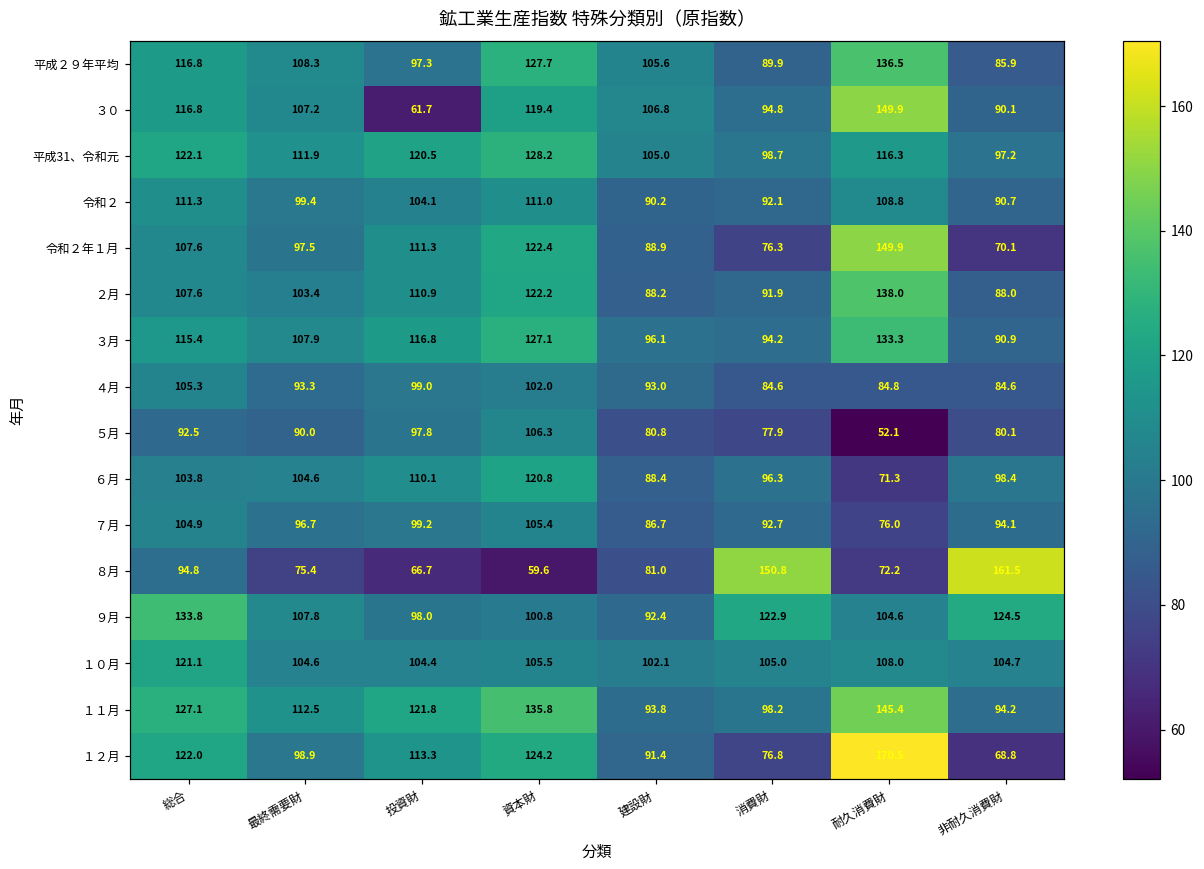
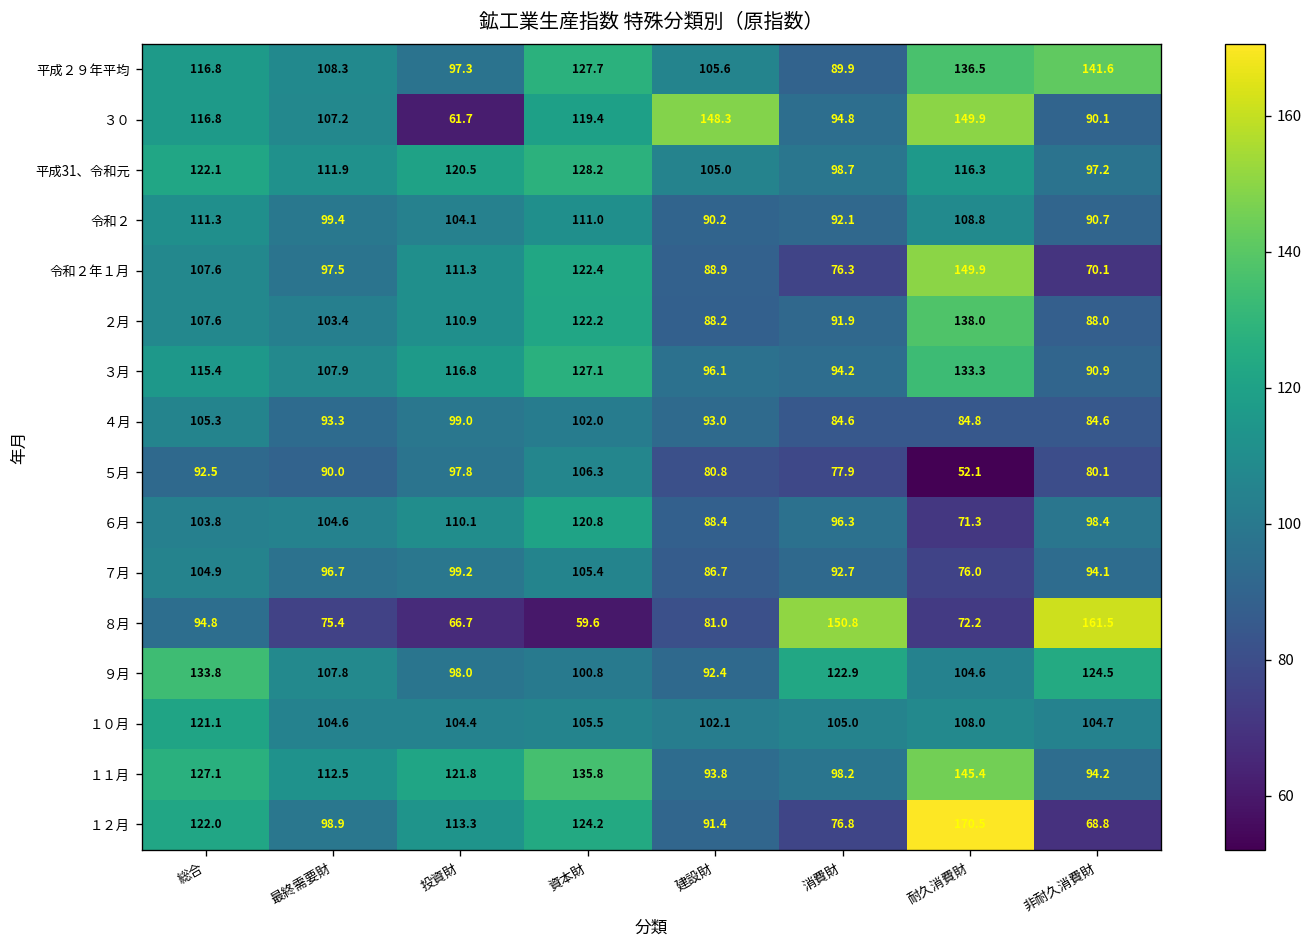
  {
    "平成２９年平均": {
      "総合": 116.8,
      "最終需要財": 108.3,
      "投資財": 97.3,
      "資本財": 127.7,
      "建設財": 105.6,
      "消費財": 89.9,
      "耐久消費財": 136.5,
-     "非耐久消費財": 85.9
+     "非耐久消費財": 141.6
    },
    "３０": {
      "総合": 116.8,
      "最終需要財": 107.2,
      "投資財": 61.7,
      "資本財": 119.4,
-     "建設財": 106.8,
+     "建設財": 148.3,
      "消費財": 94.8,
      "耐久消費財": 149.9,
      "非耐久消費財": 90.1
    },
    "平成31、令和元": {
      "総合": 122.1,
      "最終需要財": 111.9,
      "投資財": 120.5,
      "資本財": 128.2,
      "建設財": 105.0,
      "消費財": 98.7,
      "耐久消費財": 116.3,
      "非耐久消費財": 97.2
    },
    "令和２": {
      "総合": 111.3,
      "最終需要財": 99.4,
      "投資財": 104.1,
      "資本財": 111.0,
      "建設財": 90.2,
      "消費財": 92.1,
      "耐久消費財": 108.8,
      "非耐久消費財": 90.7
    },
    "令和２年１月": {
      "総合": 107.6,
      "最終需要財": 97.5,
      "投資財": 111.3,
      "資本財": 122.4,
      "建設財": 88.9,
      "消費財": 76.3,
      "耐久消費財": 149.9,
      "非耐久消費財": 70.1
    },
    "２月": {
      "総合": 107.6,
      "最終需要財": 103.4,
      "投資財": 110.9,
      "資本財": 122.2,
      "建設財": 88.2,
      "消費財": 91.9,
      "耐久消費財": 138.0,
      "非耐久消費財": 88.0
    },
    "３月": {
      "総合": 115.4,
      "最終需要財": 107.9,
      "投資財": 116.8,
      "資本財": 127.1,
      "建設財": 96.1,
      "消費財": 94.2,
      "耐久消費財": 133.3,
      "非耐久消費財": 90.9
    },
    "４月": {
      "総合": 105.3,
      "最終需要財": 93.3,
      "投資財": 99.0,
      "資本財": 102.0,
      "建設財": 93.0,
      "消費財": 84.6,
      "耐久消費財": 84.8,
      "非耐久消費財": 84.6
    },
    "５月": {
      "総合": 92.5,
      "最終需要財": 90.0,
      "投資財": 97.8,
      "資本財": 106.3,
      "建設財": 80.8,
      "消費財": 77.9,
      "耐久消費財": 52.1,
      "非耐久消費財": 80.1
    },
    "６月": {
      "総合": 103.8,
      "最終需要財": 104.6,
      "投資財": 110.1,
      "資本財": 120.8,
      "建設財": 88.4,
      "消費財": 96.3,
      "耐久消費財": 71.3,
      "非耐久消費財": 98.4
    },
    "７月": {
      "総合": 104.9,
      "最終需要財": 96.7,
      "投資財": 99.2,
      "資本財": 105.4,
      "建設財": 86.7,
      "消費財": 92.7,
      "耐久消費財": 76.0,
      "非耐久消費財": 94.1
    },
    "８月": {
      "総合": 94.8,
      "最終需要財": 75.4,
      "投資財": 66.7,
      "資本財": 59.6,
      "建設財": 81.0,
      "消費財": 150.8,
      "耐久消費財": 72.2,
      "非耐久消費財": 161.5
    },
    "９月": {
      "総合": 133.8,
      "最終需要財": 107.8,
      "投資財": 98.0,
      "資本財": 100.8,
      "建設財": 92.4,
      "消費財": 122.9,
      "耐久消費財": 104.6,
      "非耐久消費財": 124.5
    },
    "１０月": {
      "総合": 121.1,
      "最終需要財": 104.6,
      "投資財": 104.4,
      "資本財": 105.5,
      "建設財": 102.1,
      "消費財": 105.0,
      "耐久消費財": 108.0,
      "非耐久消費財": 104.7
    },
    "１１月": {
      "総合": 127.1,
      "最終需要財": 112.5,
      "投資財": 121.8,
      "資本財": 135.8,
      "建設財": 93.8,
      "消費財": 98.2,
      "耐久消費財": 145.4,
      "非耐久消費財": 94.2
    },
    "１２月": {
      "総合": 122.0,
      "最終需要財": 98.9,
      "投資財": 113.3,
      "資本財": 124.2,
      "建設財": 91.4,
      "消費財": 76.8,
      "非耐久消費財": 68.8
    }
  }
